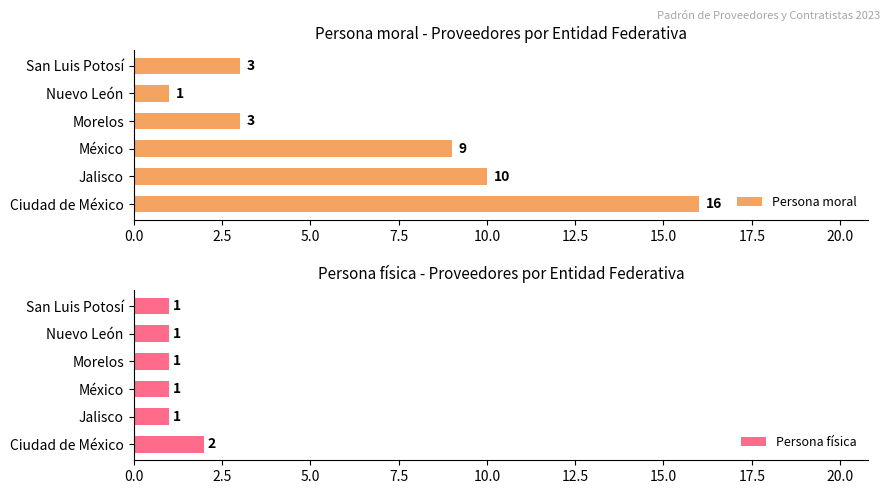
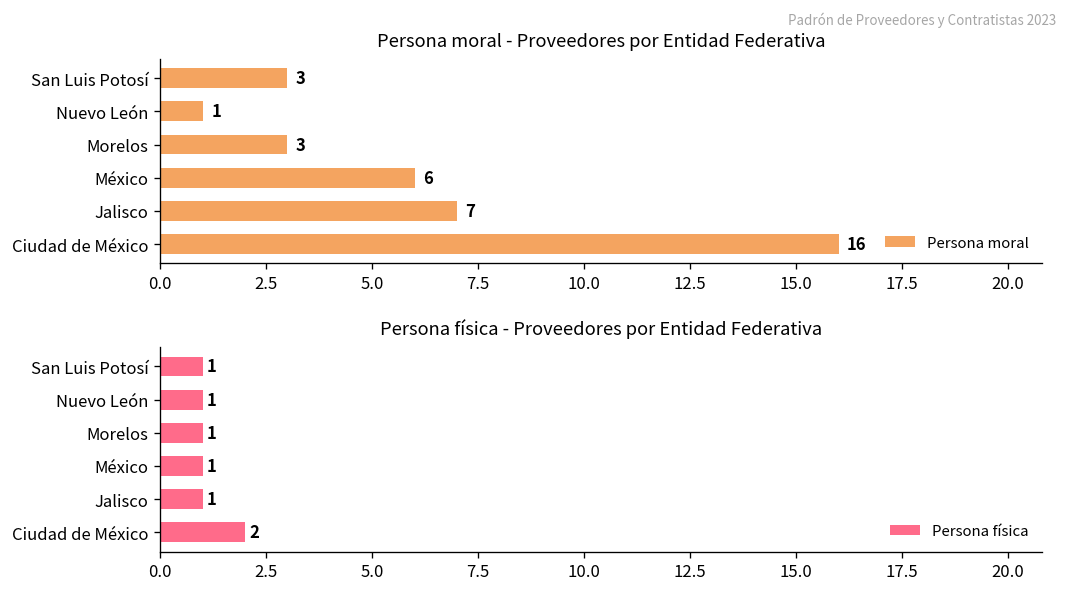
  {
    "Persona moral - Proveedores por Entidad Federativa": {
      "San Luis Potosí": 3,
      "Nuevo León": 1,
      "Morelos": 3,
-     "México": 9,
-     "Jalisco": 10,
+     "México": 6,
+     "Jalisco": 7,
      "Ciudad de México": 16
    },
    "Persona física - Proveedores por Entidad Federativa": {
      "San Luis Potosí": 1,
      "Nuevo León": 1,
      "Morelos": 1,
      "México": 1,
      "Jalisco": 1,
      "Ciudad de México": 2
    }
  }
